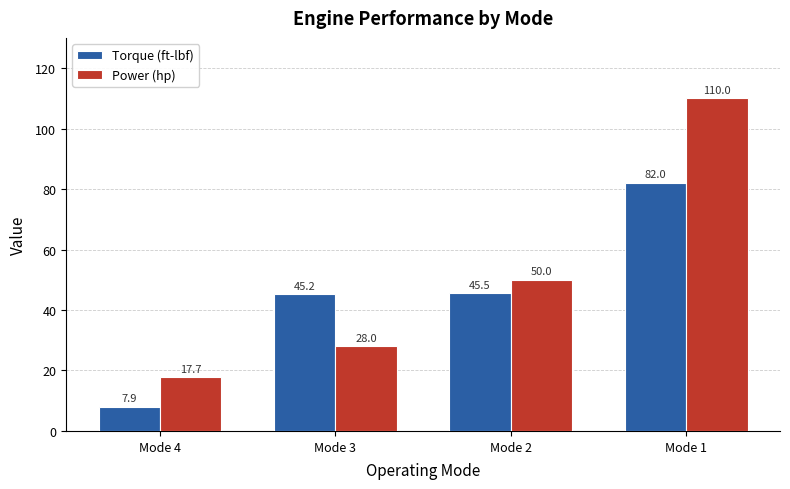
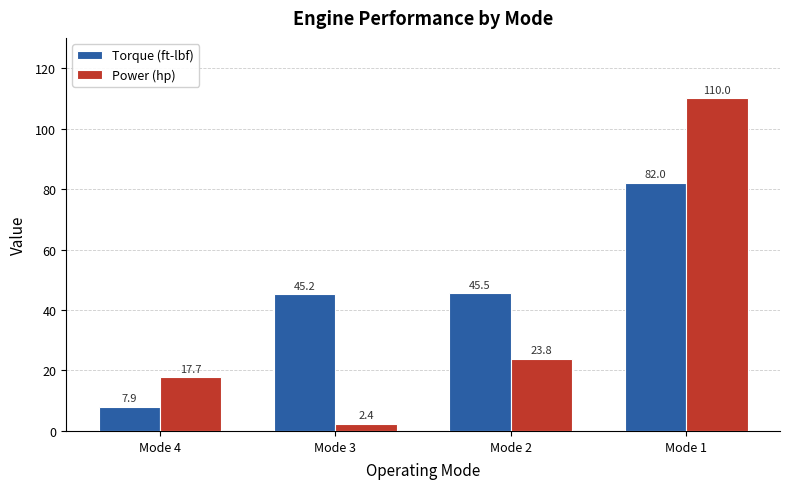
  {
    "Torque (ft-lbf)": {
      "Mode 4": 7.9,
      "Mode 3": 45.2,
      "Mode 2": 45.5,
      "Mode 1": 82.0
    },
    "Power (hp)": {
      "Mode 4": 17.7,
-     "Mode 3": 28.0,
-     "Mode 2": 50.0,
+     "Mode 3": 2.4,
+     "Mode 2": 23.8,
      "Mode 1": 110.0
    }
  }
